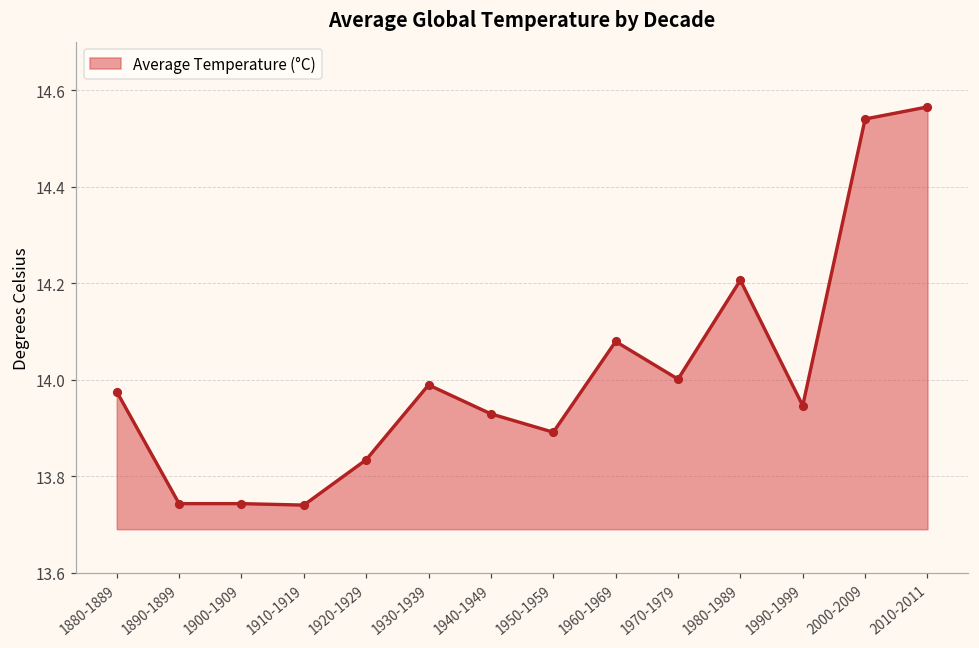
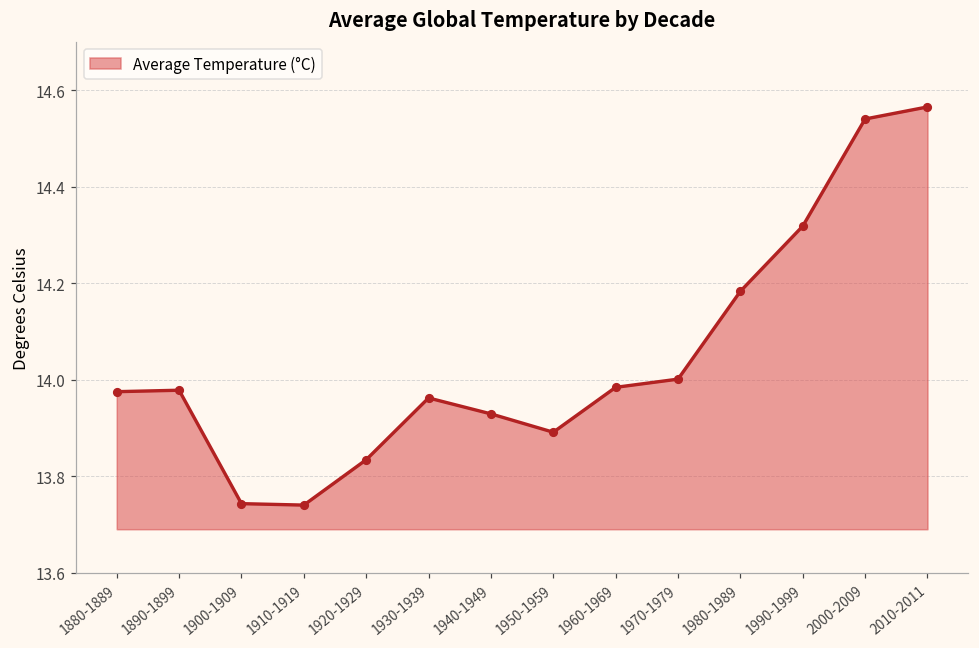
  {
    "1880-1889": 13.98,
-   "1890-1899": 13.74,
+   "1890-1899": 13.98,
    "1900-1909": 13.74,
    "1910-1919": 13.74,
    "1920-1929": 13.83,
-   "1930-1939": 13.99,
+   "1930-1939": 13.96,
    "1940-1949": 13.93,
    "1950-1959": 13.89,
-   "1960-1969": 14.08,
+   "1960-1969": 13.98,
    "1970-1979": 14.00,
-   "1980-1989": 14.21,
-   "1990-1999": 13.95,
+   "1980-1989": 14.18,
+   "1990-1999": 14.32,
    "2000-2009": 14.54,
    "2010-2011": 14.57
  }
